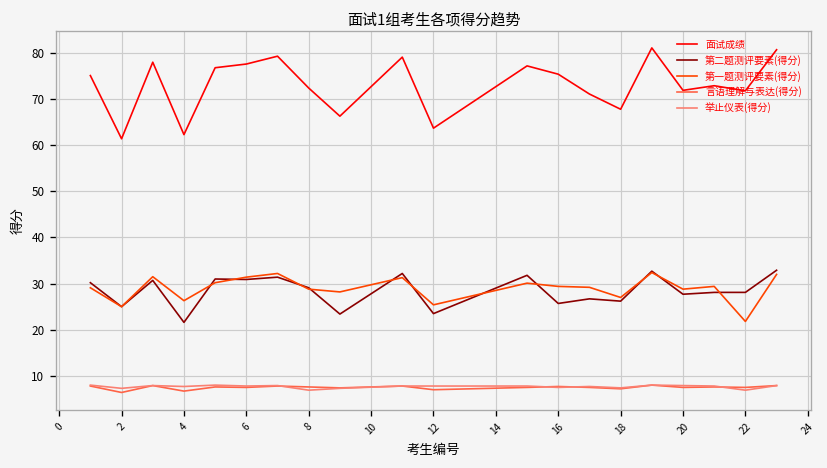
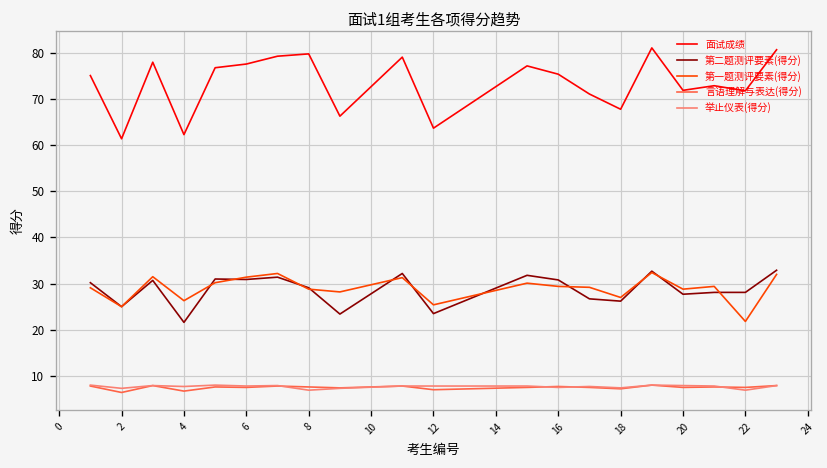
  {
    "面试成绩": {
      "2": 61,
      "4": 62,
      "6": 78,
-     "8": 72,
+     "8": 80,
      "12": 64,
      "16": 75,
      "18": 68,
      "20": 72,
      "22": 72
    },
    "第二题测评要素(得分)": {
      "4": 22,
      "12": 24,
-     "16": 26,
+     "16": 31,
      "18": 26,
      "20": 28,
      "22": 28
    },
    "第一题测评要素(得分)": {
      "4": 26,
      "12": 25,
      "16": 29,
      "18": 27,
      "20": 29,
      "22": 22
    }
  }
